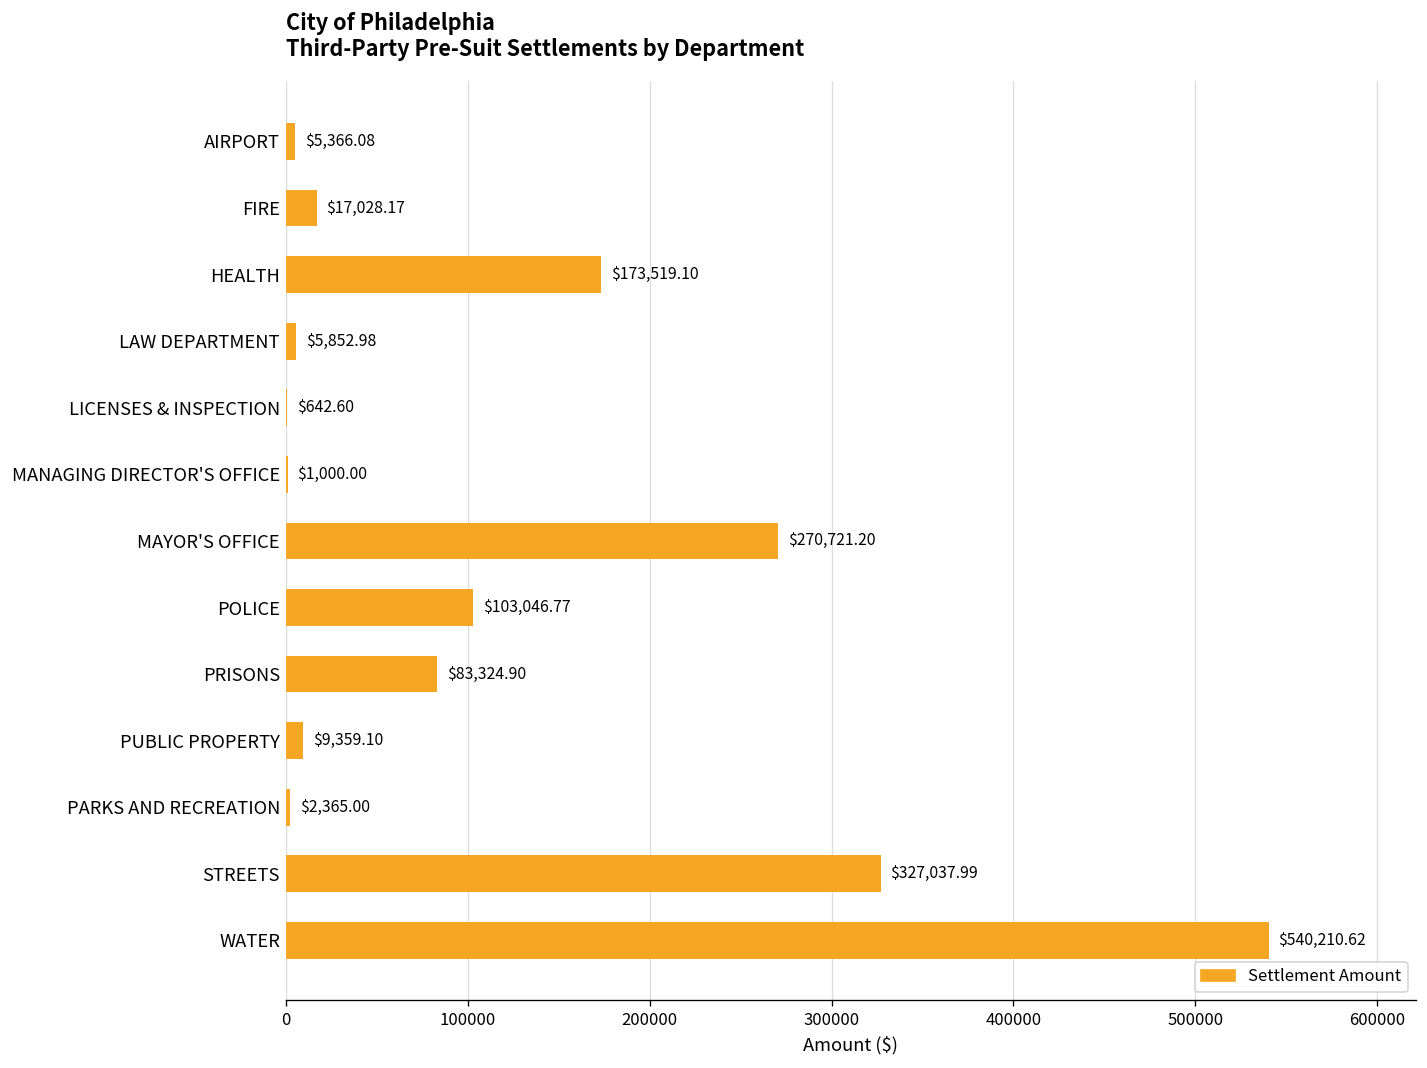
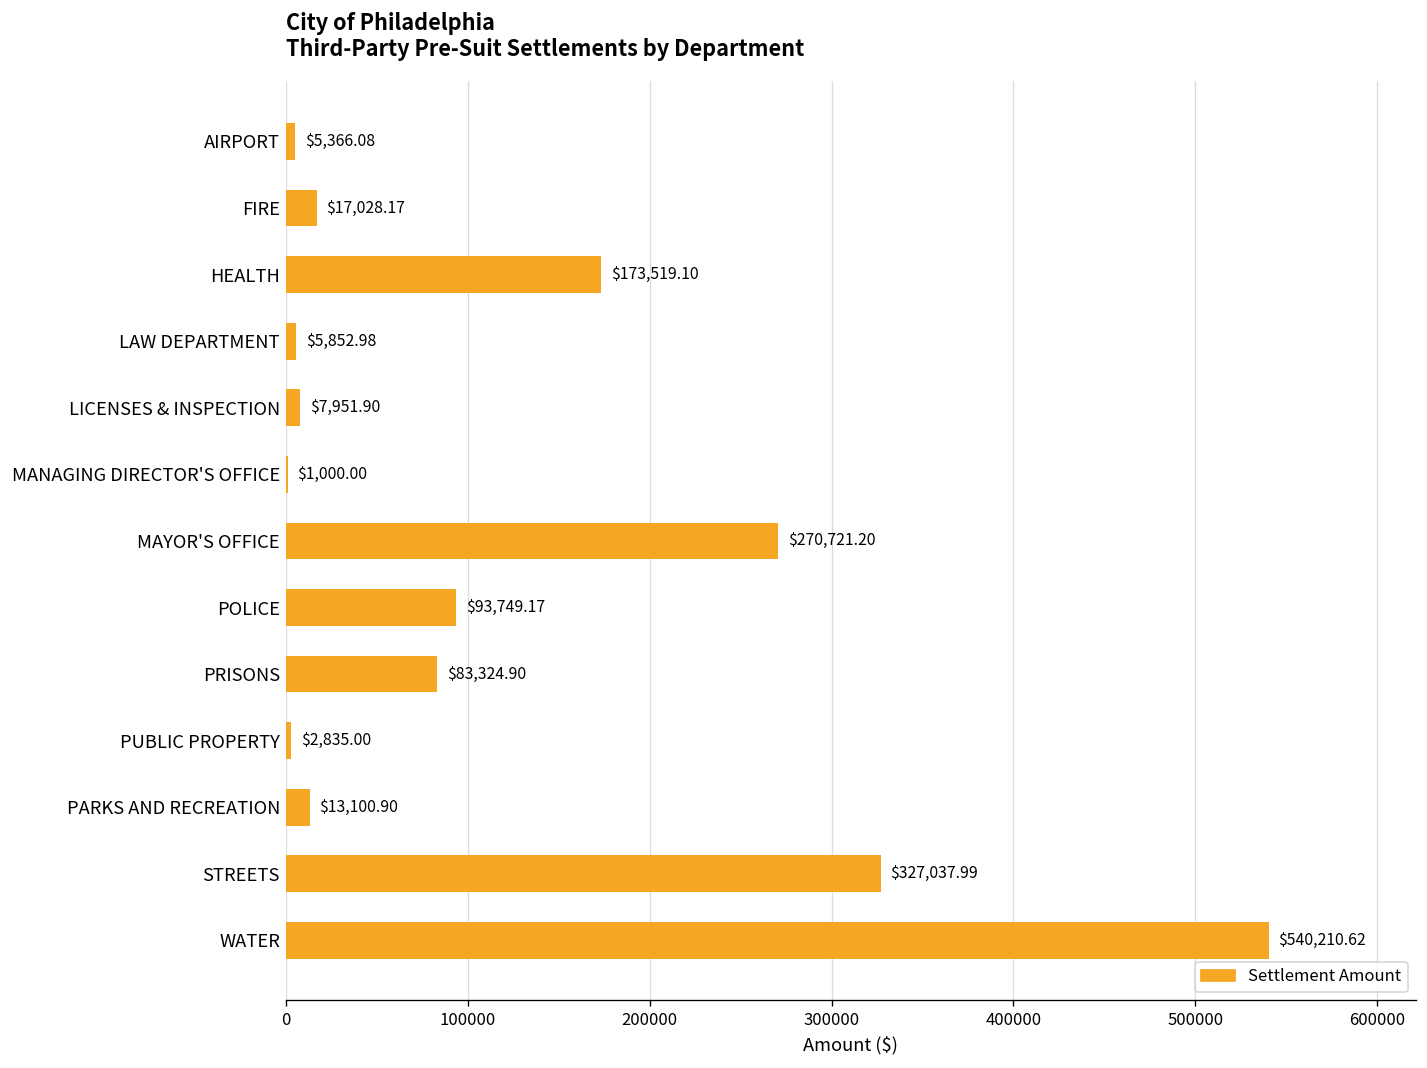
  {
    "AIRPORT": "$5,366.08",
    "FIRE": "$17,028.17",
    "HEALTH": "$173,519.10",
    "LAW DEPARTMENT": "$5,852.98",
-   "LICENSES & INSPECTION": "$642.60",
+   "LICENSES & INSPECTION": "$7,951.90",
    "MANAGING DIRECTOR'S OFFICE": "$1,000.00",
    "MAYOR'S OFFICE": "$270,721.20",
-   "POLICE": "$103,046.77",
+   "POLICE": "$93,749.17",
    "PRISONS": "$83,324.90",
-   "PUBLIC PROPERTY": "$9,359.10",
-   "PARKS AND RECREATION": "$2,365.00",
+   "PUBLIC PROPERTY": "$2,835.00",
+   "PARKS AND RECREATION": "$13,100.90",
    "STREETS": "$327,037.99",
    "WATER": "$540,210.62"
  }
